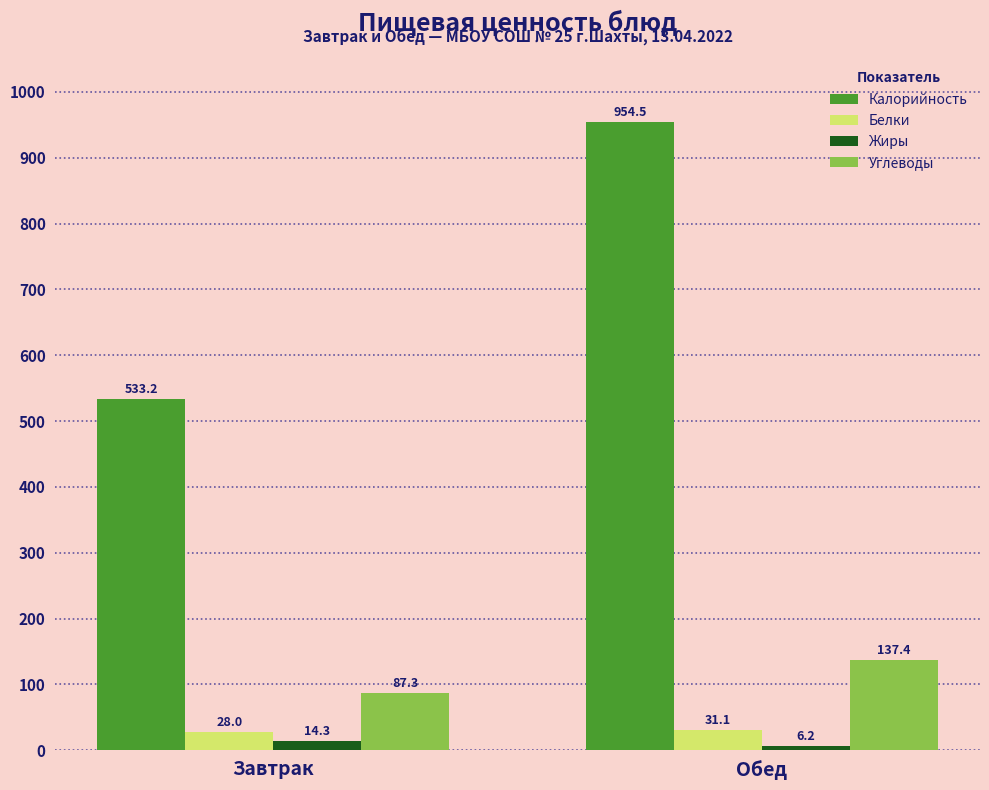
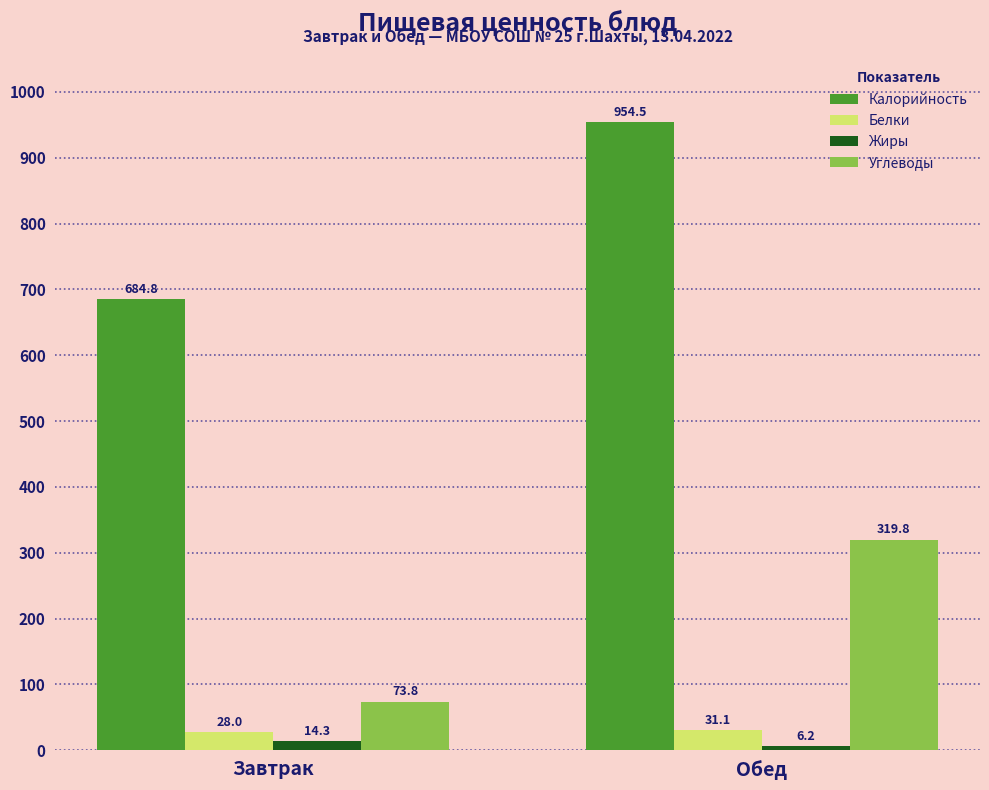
  {
    "Калорийность": {
-     "Завтрак": 533.2,
+     "Завтрак": 684.8,
      "Обед": 954.5
    },
    "Белки": {
      "Завтрак": 28.0,
      "Обед": 31.1
    },
    "Жиры": {
      "Завтрак": 14.3,
      "Обед": 6.2
    },
    "Углеводы": {
-     "Завтрак": 87.3,
-     "Обед": 137.4
+     "Завтрак": 73.8,
+     "Обед": 319.8
    }
  }
